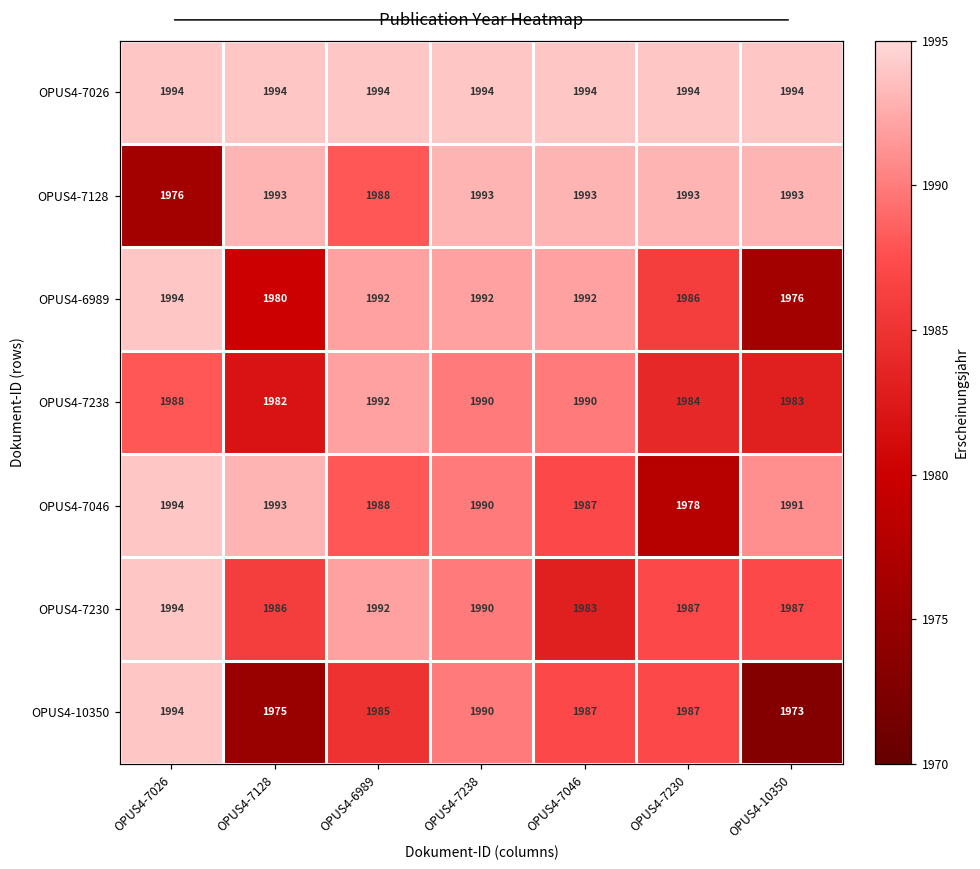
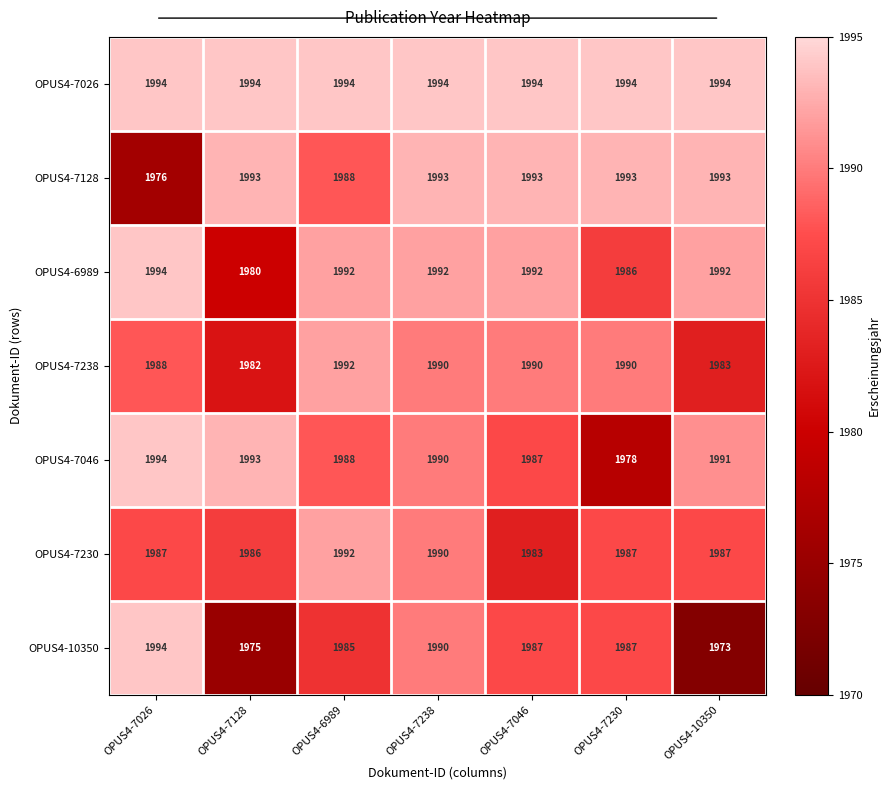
  {
    "OPUS4-7026": {
      "OPUS4-7026": 1994,
      "OPUS4-7128": 1994,
      "OPUS4-6989": 1994,
      "OPUS4-7238": 1994,
      "OPUS4-7046": 1994,
      "OPUS4-7230": 1994,
      "OPUS4-10350": 1994
    },
    "OPUS4-7128": {
      "OPUS4-7026": 1976,
      "OPUS4-7128": 1993,
      "OPUS4-6989": 1988,
      "OPUS4-7238": 1993,
      "OPUS4-7046": 1993,
      "OPUS4-7230": 1993,
      "OPUS4-10350": 1993
    },
    "OPUS4-6989": {
      "OPUS4-7026": 1994,
      "OPUS4-7128": 1980,
      "OPUS4-6989": 1992,
      "OPUS4-7238": 1992,
      "OPUS4-7046": 1992,
      "OPUS4-7230": 1986,
-     "OPUS4-10350": 1976
+     "OPUS4-10350": 1992
    },
    "OPUS4-7238": {
      "OPUS4-7026": 1988,
      "OPUS4-7128": 1982,
      "OPUS4-6989": 1992,
      "OPUS4-7238": 1990,
      "OPUS4-7046": 1990,
-     "OPUS4-7230": 1984,
+     "OPUS4-7230": 1990,
      "OPUS4-10350": 1983
    },
    "OPUS4-7046": {
      "OPUS4-7026": 1994,
      "OPUS4-7128": 1993,
      "OPUS4-6989": 1988,
      "OPUS4-7238": 1990,
      "OPUS4-7046": 1987,
      "OPUS4-7230": 1978,
      "OPUS4-10350": 1991
    },
    "OPUS4-7230": {
-     "OPUS4-7026": 1994,
+     "OPUS4-7026": 1987,
      "OPUS4-7128": 1986,
      "OPUS4-6989": 1992,
      "OPUS4-7238": 1990,
      "OPUS4-7046": 1983,
      "OPUS4-7230": 1987,
      "OPUS4-10350": 1987
    },
    "OPUS4-10350": {
      "OPUS4-7026": 1994,
      "OPUS4-7128": 1975,
      "OPUS4-6989": 1985,
      "OPUS4-7238": 1990,
      "OPUS4-7046": 1987,
      "OPUS4-7230": 1987,
      "OPUS4-10350": 1973
    }
  }
